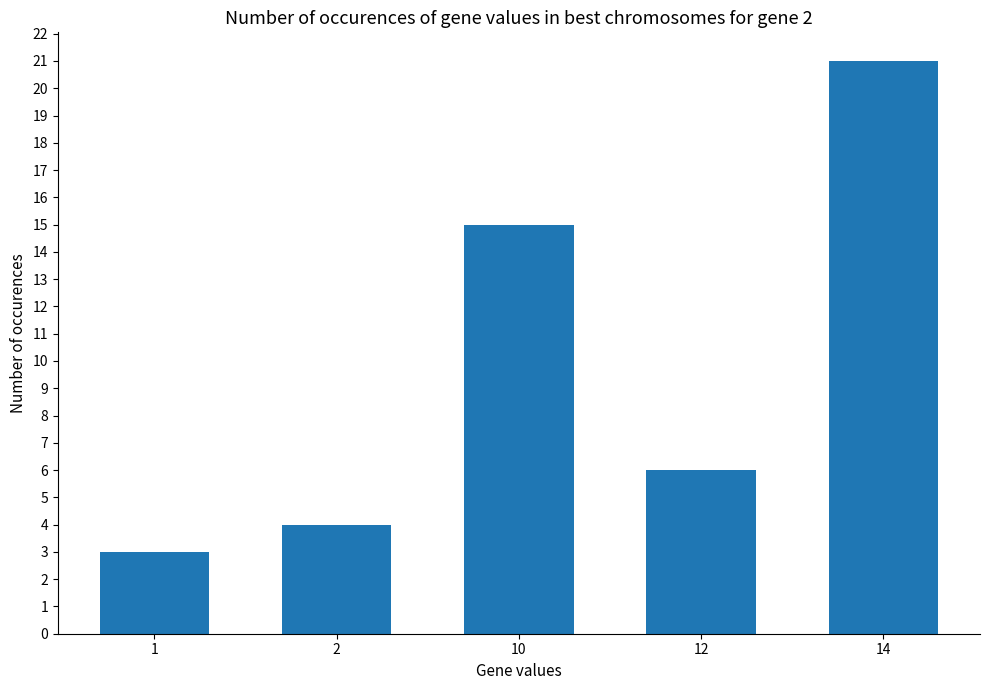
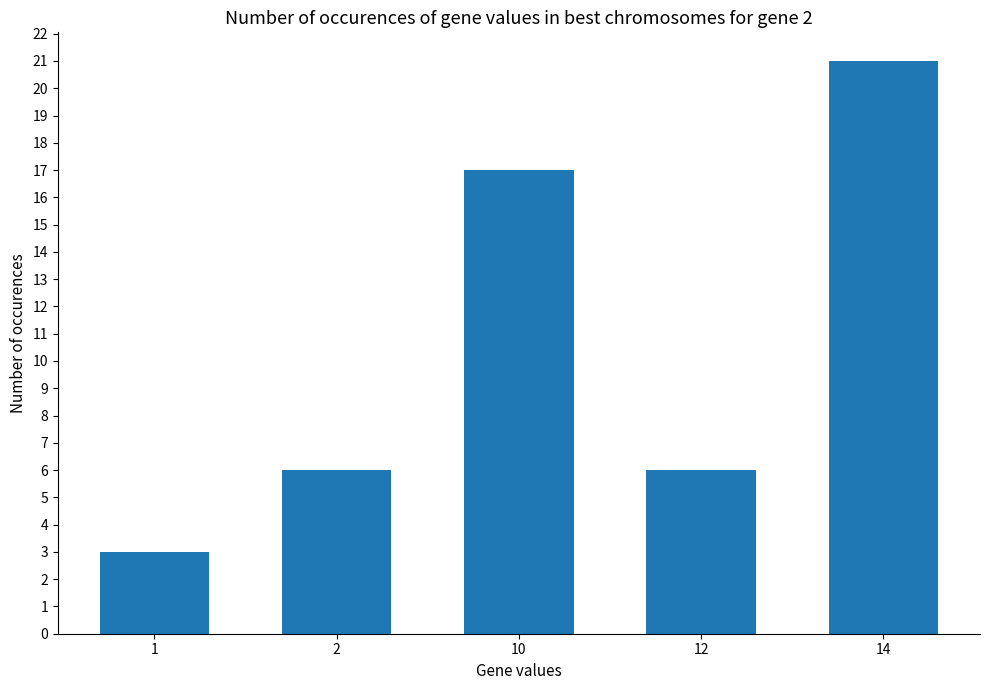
  {
    "1": 3,
-   "2": 4,
-   "10": 15,
+   "2": 6,
+   "10": 17,
    "12": 6,
    "14": 21
  }
